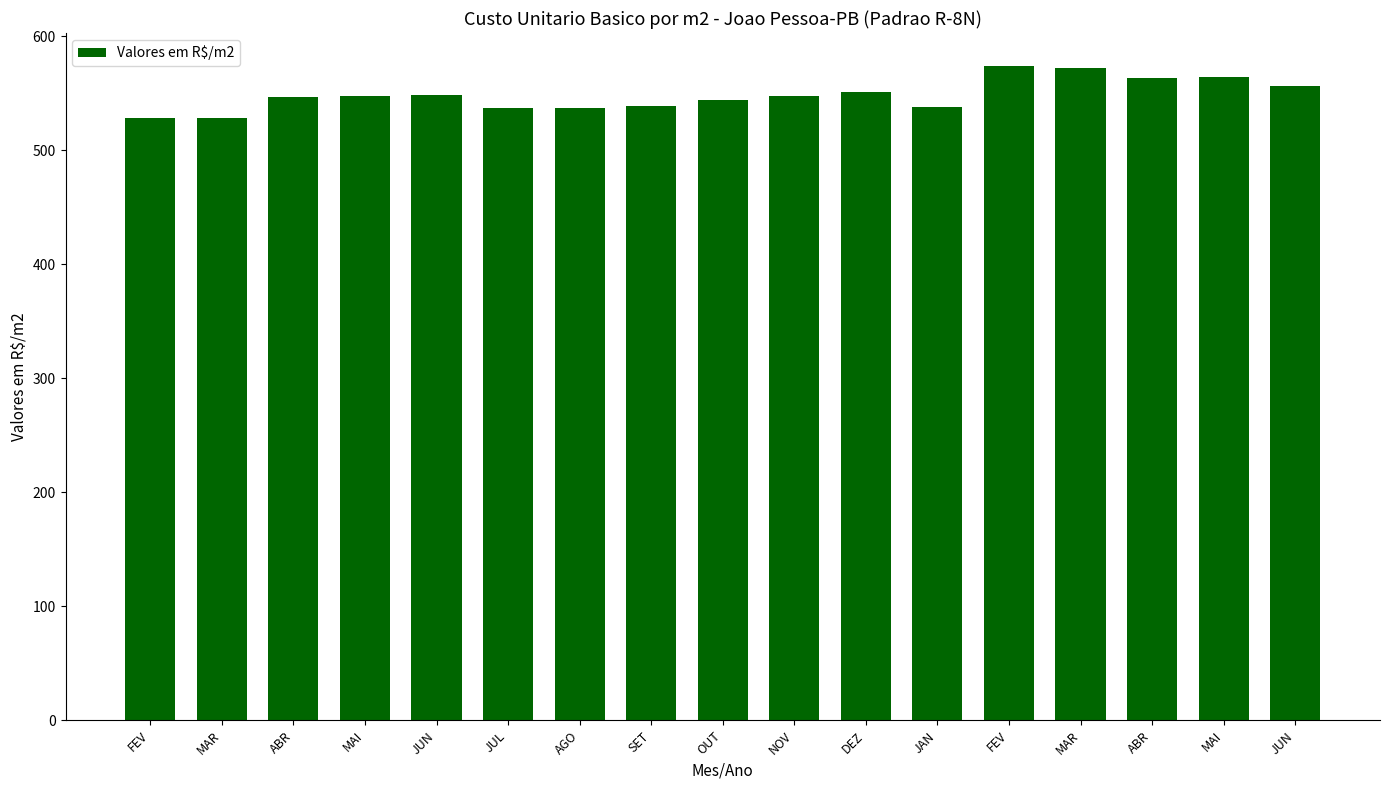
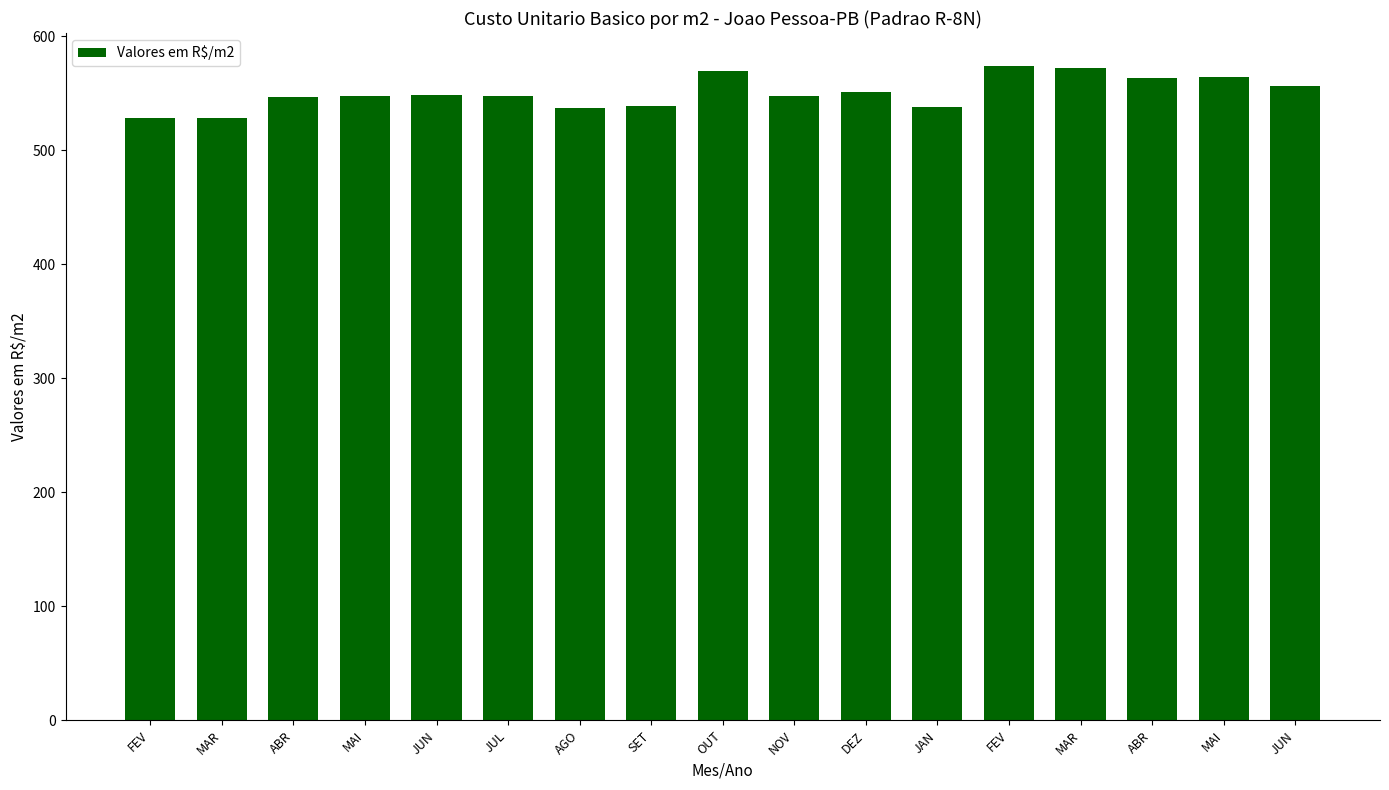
  {
-   "JUL": 538,
+   "JUL": 548,
    "AGO": 537,
    "SET": 539,
-   "OUT": 545,
+   "OUT": 570,
    "NOV": 547,
    "DEZ": 552,
    "JAN": 538
  }
